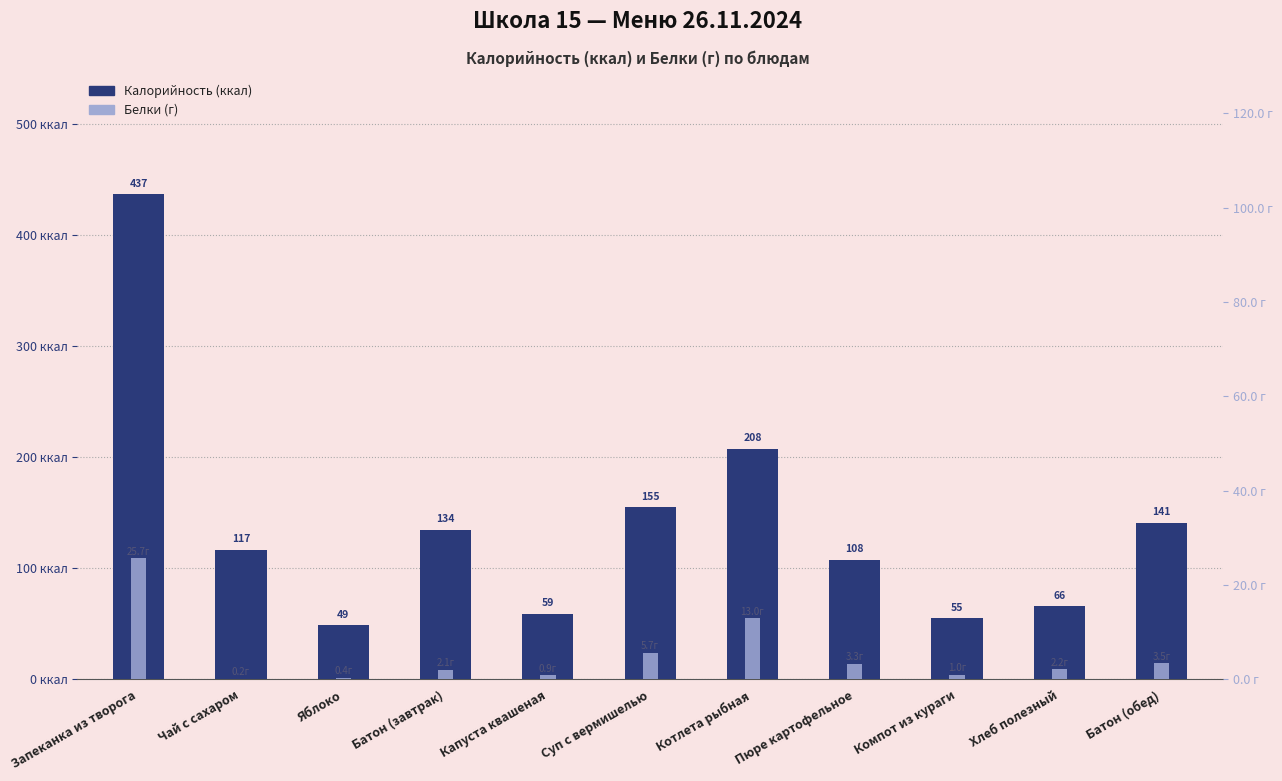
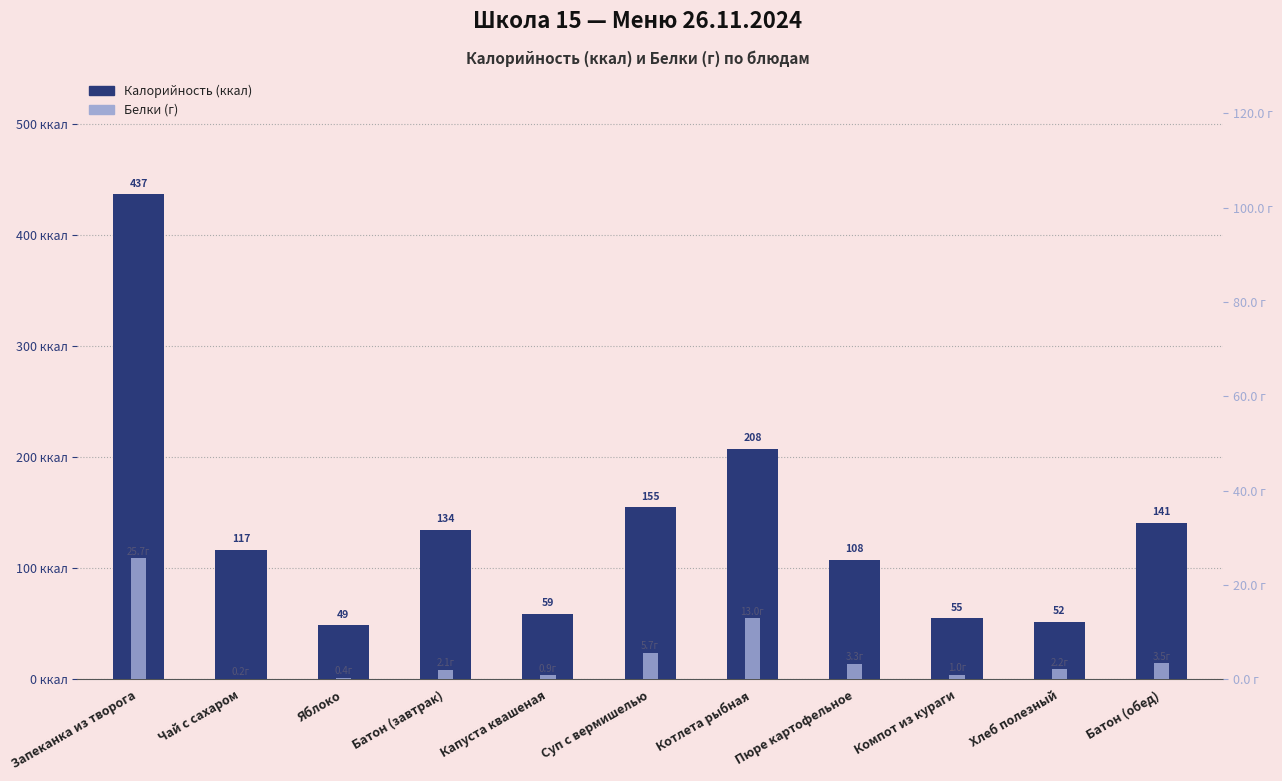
  {
    "Калорийность (ккал)": {
      "Запеканка из творога": 437,
      "Чай с сахаром": 117,
      "Яблоко": 49,
      "Капуста квашеная": 59,
      "Суп с вермишелью": 155,
      "Котлета рыбная": 208,
      "Пюре картофельное": 108,
      "Компот из кураги": 55,
-     "Хлеб полезный": 66,
+     "Хлеб полезный": 52,
      "Батон (обед)": 141
    }
  }
